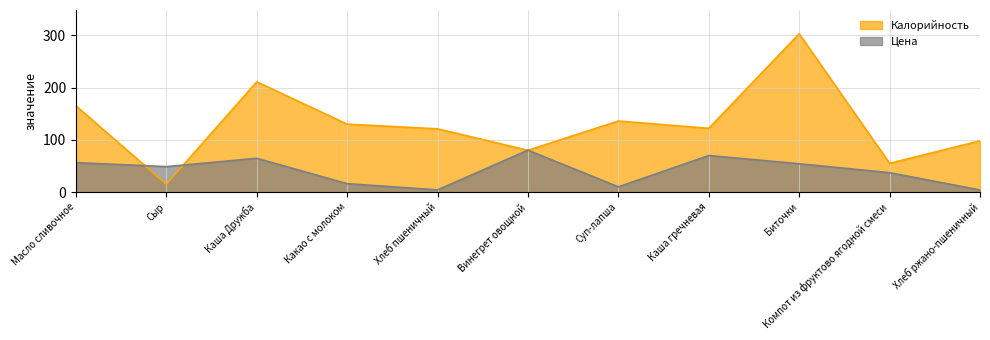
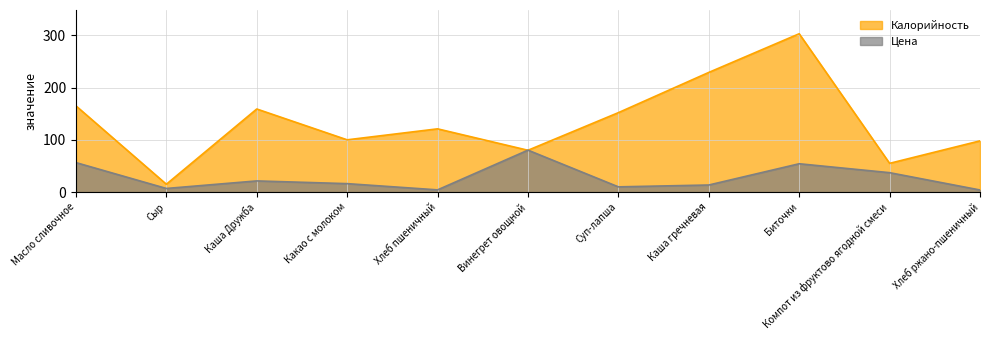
  {
    "Калорийность": {
      "Масло сливочное": 170,
      "Сыр": 20,
-     "Каша Дружба": 210,
-     "Какао с молоком": 130,
+     "Каша Дружба": 160,
+     "Какао с молоком": 100,
      "Хлеб пшеничный": 120,
-     "Суп-лапша": 140,
-     "Каша гречневая": 120,
+     "Суп-лапша": 150,
+     "Каша гречневая": 230,
      "Биточки": 300,
      "Компот из фруктово ягодной смеси": 60,
      "Хлеб ржано-пшеничный": 100
    },
    "Цена": {
      "Масло сливочное": 60,
-     "Сыр": 50,
-     "Каша Дружба": 60,
+     "Сыр": 10,
+     "Каша Дружба": 20,
      "Какао с молоком": 20,
      "Хлеб пшеничный": 0,
      "Суп-лапша": 10,
-     "Каша гречневая": 70,
+     "Каша гречневая": 10,
      "Биточки": 50,
      "Компот из фруктово ягодной смеси": 40,
      "Хлеб ржано-пшеничный": 0
    }
  }
